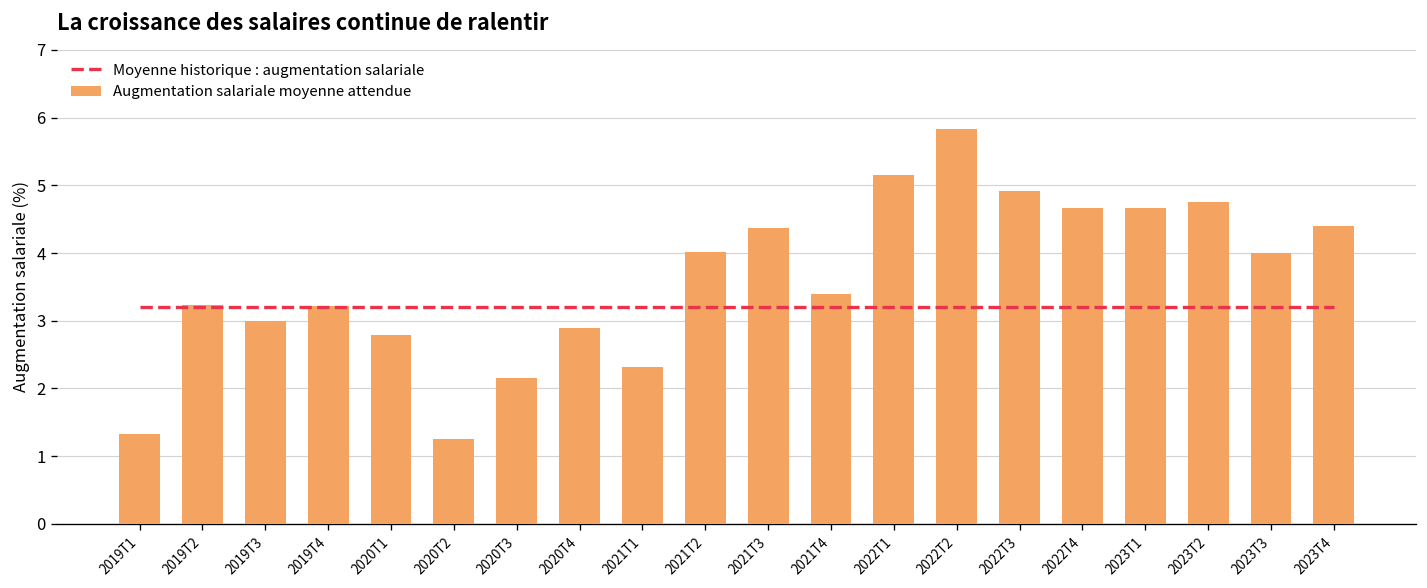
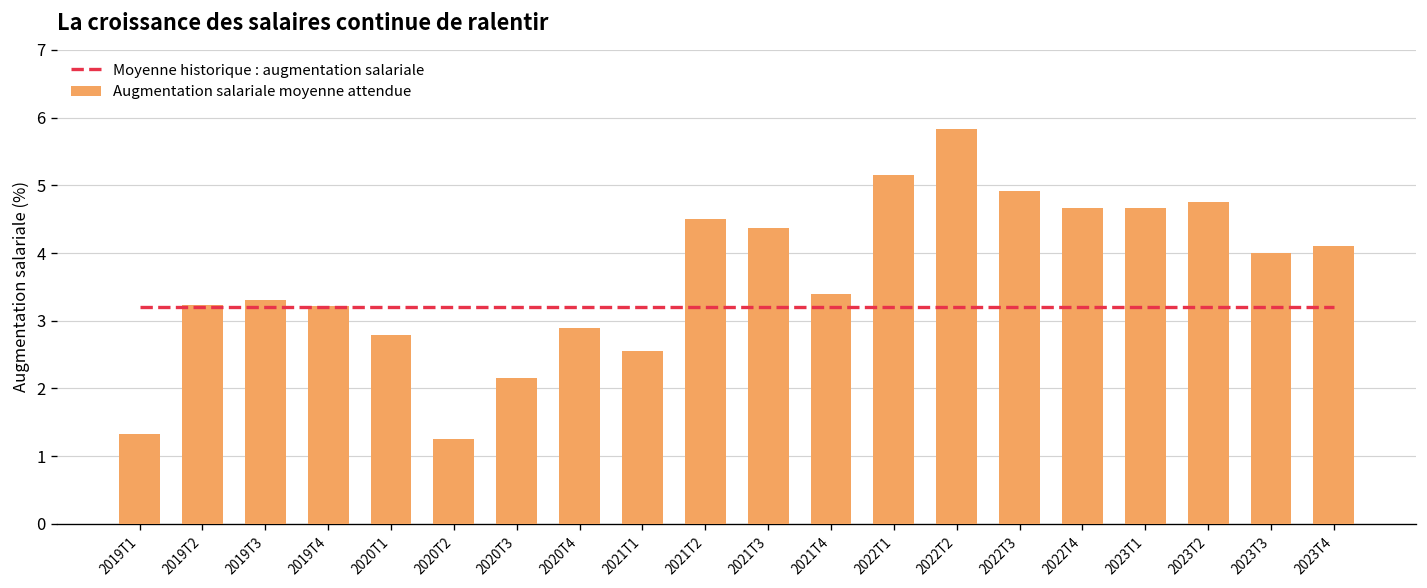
  {
    "Augmentation salariale moyenne attendue": {
      "2019T1": 1.3,
      "2019T2": 3.2,
-     "2019T3": 3.0,
+     "2019T3": 3.3,
      "2019T4": 3.2,
      "2020T1": 2.8,
      "2020T2": 1.3,
      "2020T3": 2.2,
      "2020T4": 2.9,
-     "2021T1": 2.3,
-     "2021T2": 4.0,
+     "2021T1": 2.6,
+     "2021T2": 4.5,
      "2021T3": 4.4,
      "2021T4": 3.4,
      "2022T1": 5.2,
      "2022T2": 5.8,
      "2022T3": 4.9,
      "2022T4": 4.7,
      "2023T1": 4.7,
      "2023T2": 4.8,
      "2023T3": 4.0,
-     "2023T4": 4.4
+     "2023T4": 4.1
    },
    "Moyenne historique : augmentation salariale": {
      "2019T1": 3.2,
      "2019T2": 3.2,
      "2019T3": 3.2,
      "2019T4": 3.2,
      "2020T1": 3.2,
      "2020T2": 3.2,
      "2020T3": 3.2,
      "2020T4": 3.2,
      "2021T1": 3.2,
      "2021T2": 3.2,
      "2021T3": 3.2,
      "2021T4": 3.2,
      "2022T1": 3.2,
      "2022T2": 3.2,
      "2022T3": 3.2,
      "2022T4": 3.2,
      "2023T1": 3.2,
      "2023T2": 3.2,
      "2023T3": 3.2,
      "2023T4": 3.2
    }
  }
